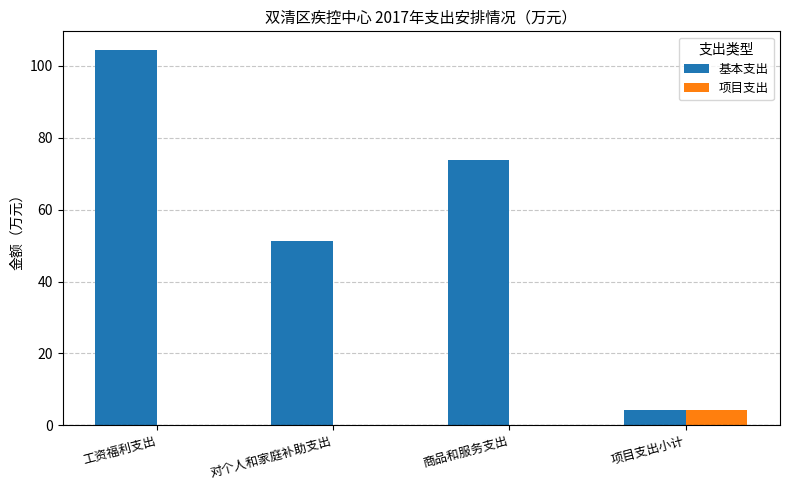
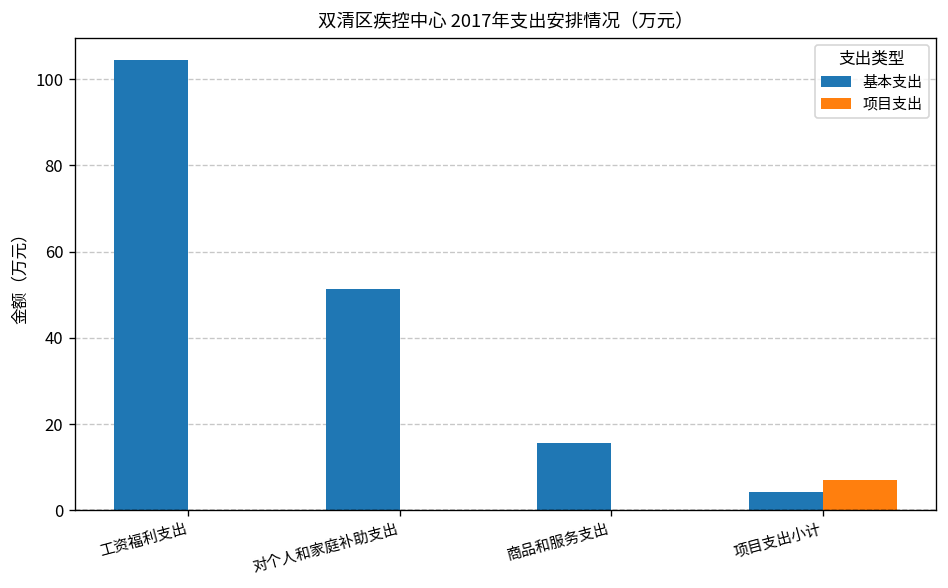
  {
    "基本支出": {
      "工资福利支出": 104,
      "对个人和家庭补助支出": 51,
-     "商品和服务支出": 74,
+     "商品和服务支出": 16,
      "项目支出小计": 4
    },
    "项目支出": {
      "工资福利支出": 0,
      "对个人和家庭补助支出": 0,
      "商品和服务支出": 0,
-     "项目支出小计": 4
+     "项目支出小计": 7
    }
  }
